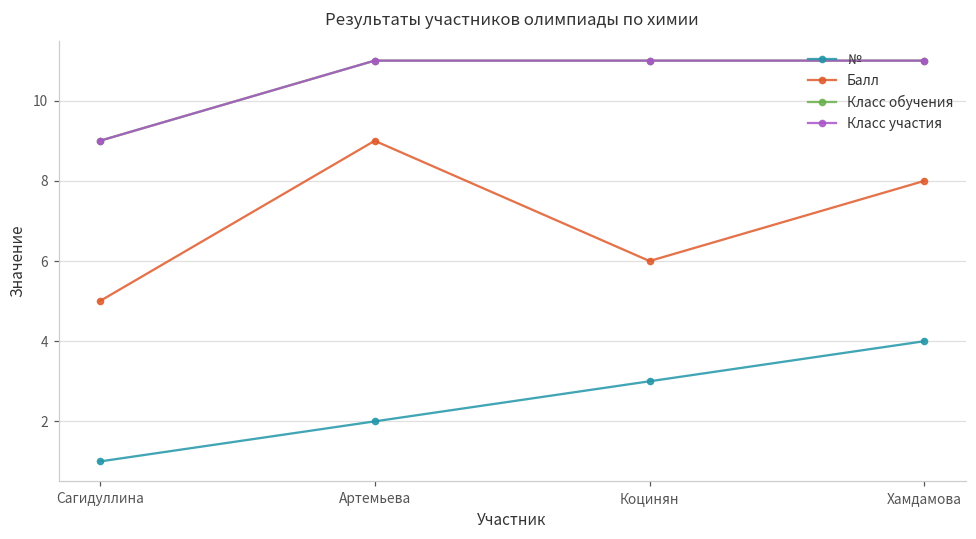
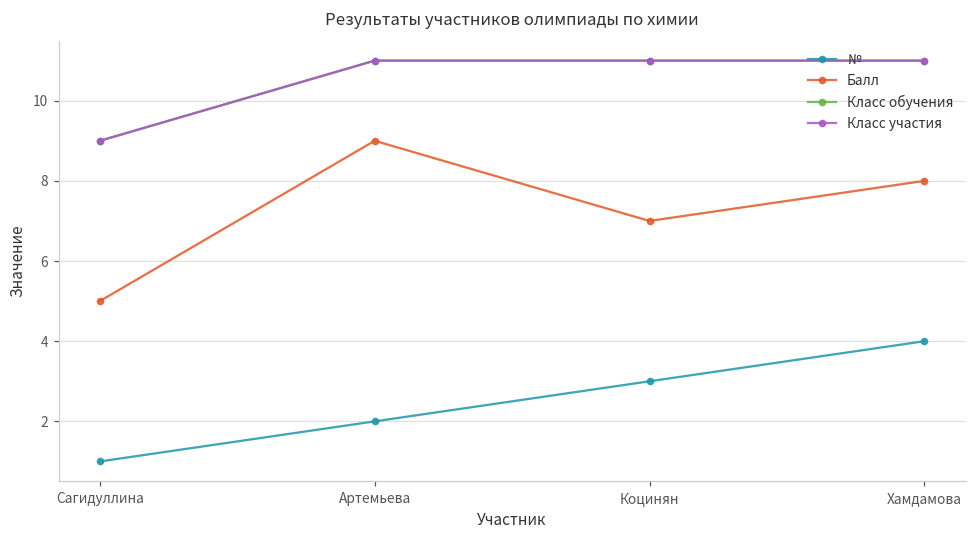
  {
    "№": {
      "Сагидуллина": 1,
      "Артемьева": 2,
      "Коцинян": 3,
      "Хамдамова": 4
    },
    "Балл": {
      "Сагидуллина": 5,
      "Артемьева": 9,
-     "Коцинян": 6,
+     "Коцинян": 7,
      "Хамдамова": 8
    },
    "Класс участия": {
      "Сагидуллина": 9,
      "Артемьева": 11,
      "Коцинян": 11,
      "Хамдамова": 11
    }
  }
